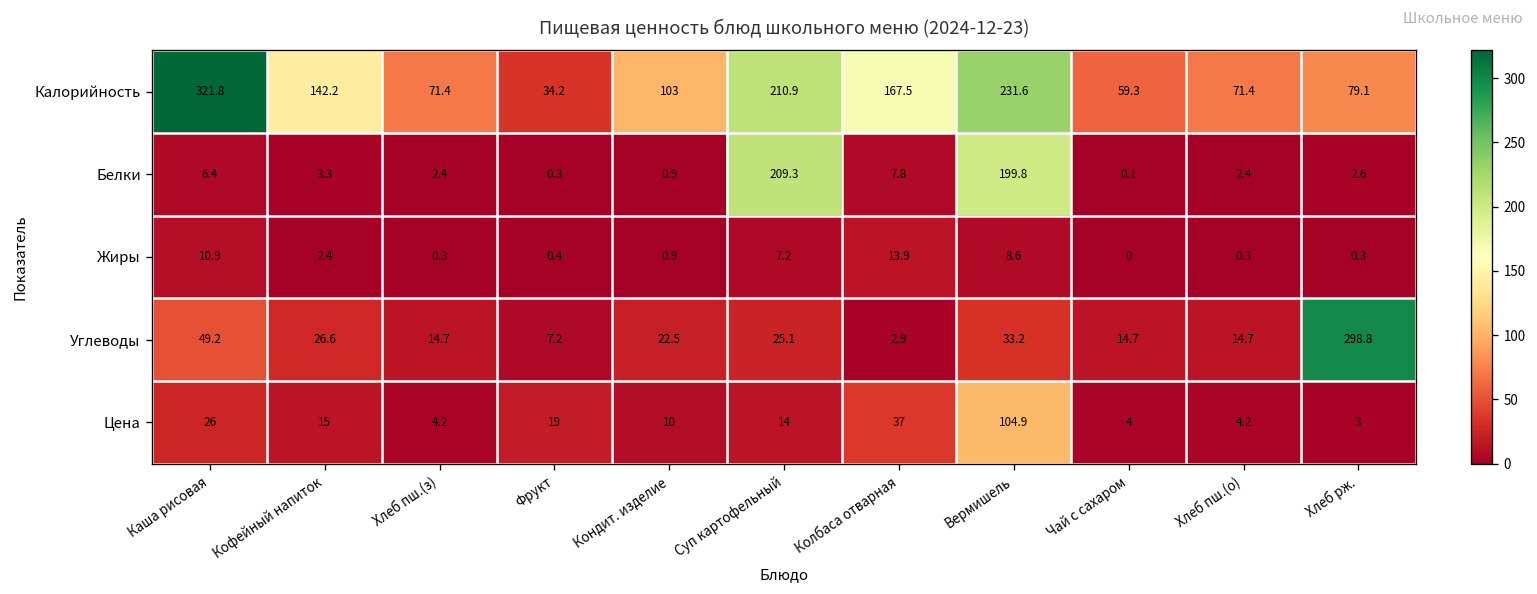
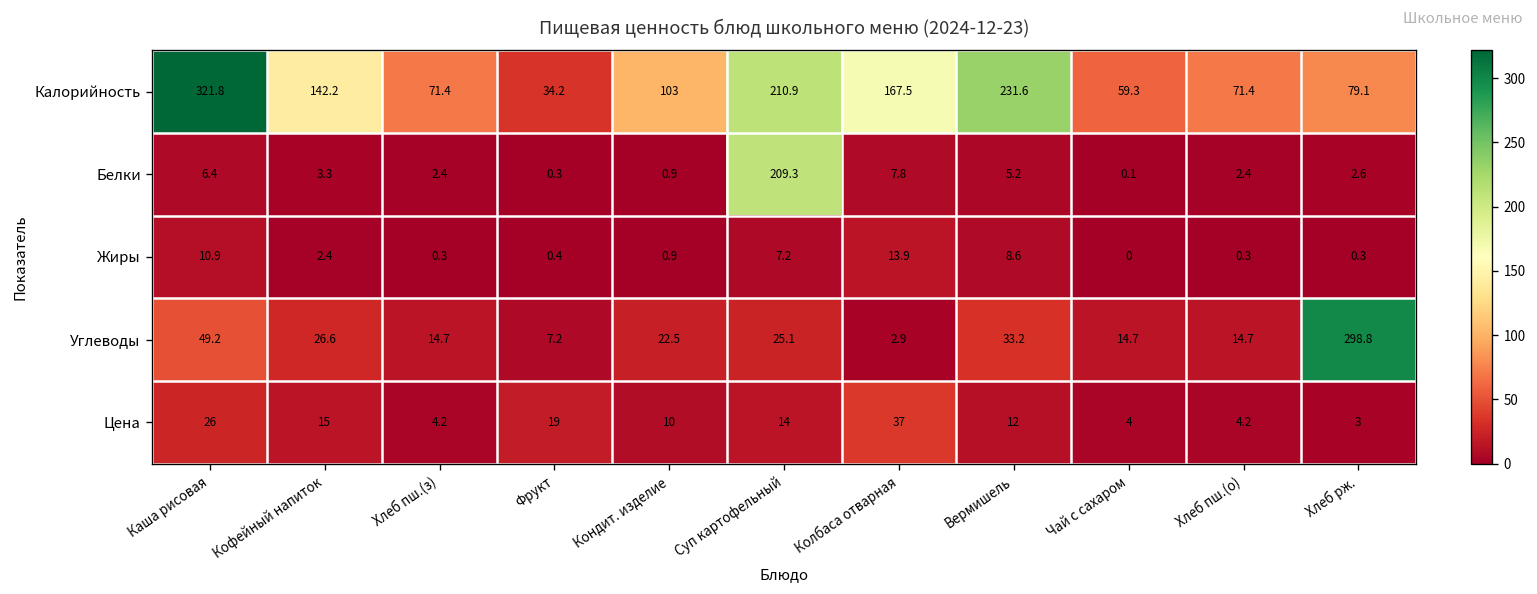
  {
    "Калорийность": {
      "Каша рисовая": 321.8,
      "Кофейный напиток": 142.2,
      "Хлеб пш.(з)": 71.4,
      "Фрукт": 34.2,
      "Кондит. изделие": 103,
      "Суп картофельный": 210.9,
      "Колбаса отварная": 167.5,
      "Вермишель": 231.6,
      "Чай с сахаром": 59.3,
      "Хлеб пш.(о)": 71.4,
      "Хлеб рж.": 79.1
    },
    "Белки": {
      "Каша рисовая": 6.4,
      "Кофейный напиток": 3.3,
      "Хлеб пш.(з)": 2.4,
      "Фрукт": 0.3,
      "Кондит. изделие": 0.9,
      "Суп картофельный": 209.3,
      "Колбаса отварная": 7.8,
-     "Вермишель": 199.8,
+     "Вермишель": 5.2,
      "Чай с сахаром": 0.1,
      "Хлеб пш.(о)": 2.4,
      "Хлеб рж.": 2.6
    },
    "Жиры": {
      "Каша рисовая": 10.9,
      "Кофейный напиток": 2.4,
      "Хлеб пш.(з)": 0.3,
      "Фрукт": 0.4,
      "Кондит. изделие": 0.9,
      "Суп картофельный": 7.2,
      "Колбаса отварная": 13.9,
      "Вермишель": 8.6,
      "Чай с сахаром": 0,
      "Хлеб пш.(о)": 0.3,
      "Хлеб рж.": 0.3
    },
    "Углеводы": {
      "Каша рисовая": 49.2,
      "Кофейный напиток": 26.6,
      "Хлеб пш.(з)": 14.7,
      "Фрукт": 7.2,
      "Кондит. изделие": 22.5,
      "Суп картофельный": 25.1,
      "Колбаса отварная": 2.9,
      "Вермишель": 33.2,
      "Чай с сахаром": 14.7,
      "Хлеб пш.(о)": 14.7,
      "Хлеб рж.": 298.8
    },
    "Цена": {
      "Каша рисовая": 26,
      "Кофейный напиток": 15,
      "Хлеб пш.(з)": 4.2,
      "Фрукт": 19,
      "Кондит. изделие": 10,
      "Суп картофельный": 14,
      "Колбаса отварная": 37,
-     "Вермишель": 104.9,
+     "Вермишель": 12,
      "Чай с сахаром": 4,
      "Хлеб пш.(о)": 4.2,
      "Хлеб рж.": 3
    }
  }
